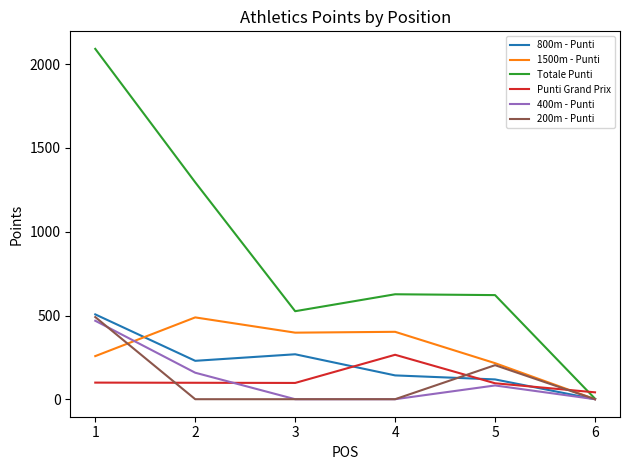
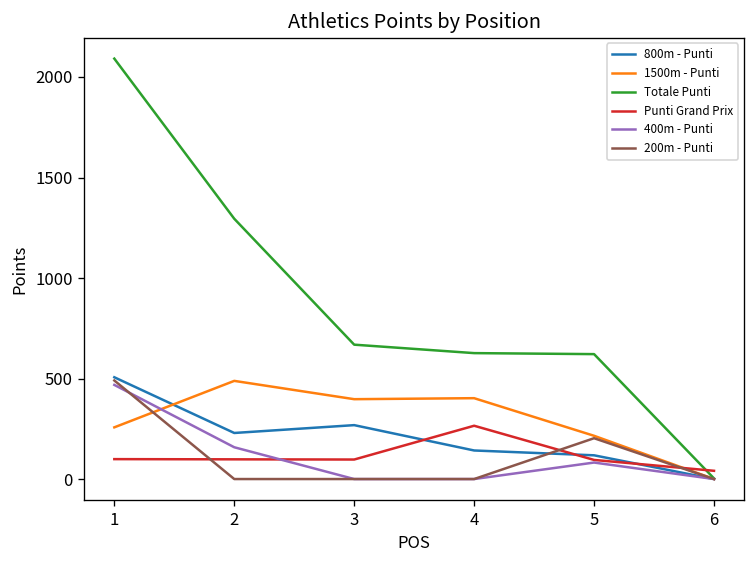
  {
    "800m - Punti": {
      "1": 510,
      "2": 230,
      "3": 270,
      "4": 140,
      "5": 120
    },
    "1500m - Punti": {
      "1": 260,
      "2": 490,
      "3": 400,
      "4": 400
    },
    "Totale Punti": {
      "1": 2090,
      "2": 1300,
-     "3": 530,
+     "3": 670,
      "4": 630,
      "5": 620
    },
    "Punti Grand Prix": {
      "1": 100,
      "2": 100,
      "3": 100,
      "4": 270,
      "6": 40
    },
    "400m - Punti": {
      "1": 470,
      "2": 160
    },
    "200m - Punti": {
      "1": 490,
      "2": 0
    }
  }
